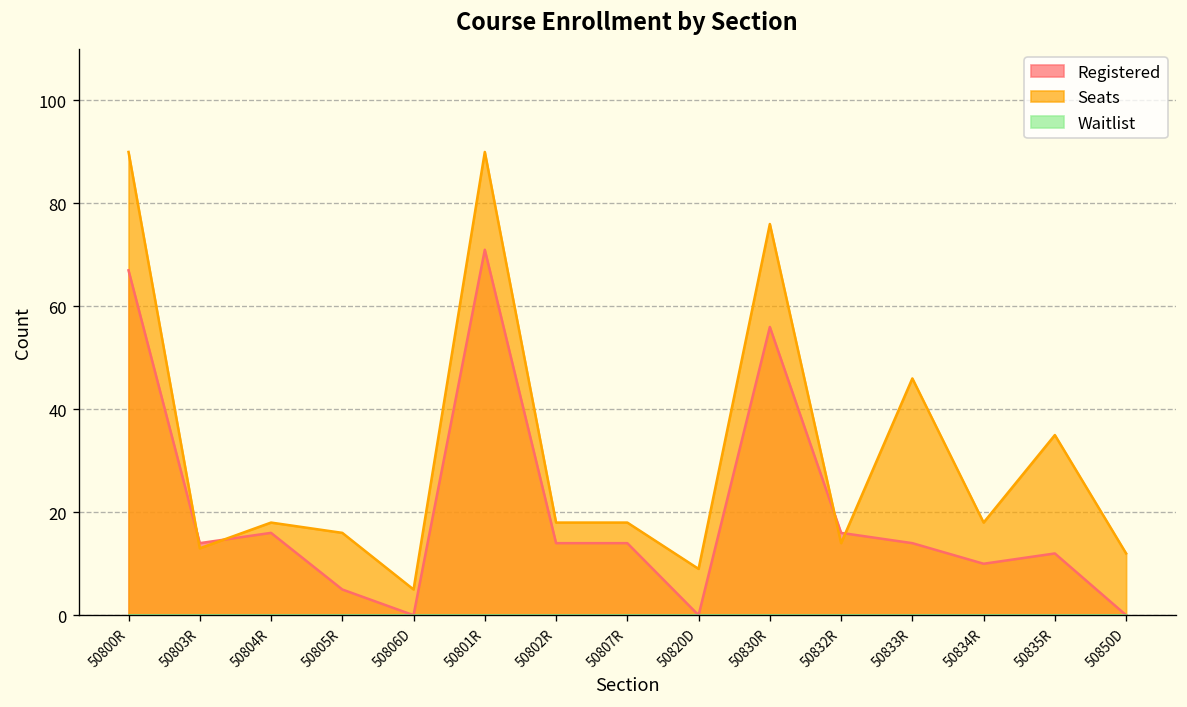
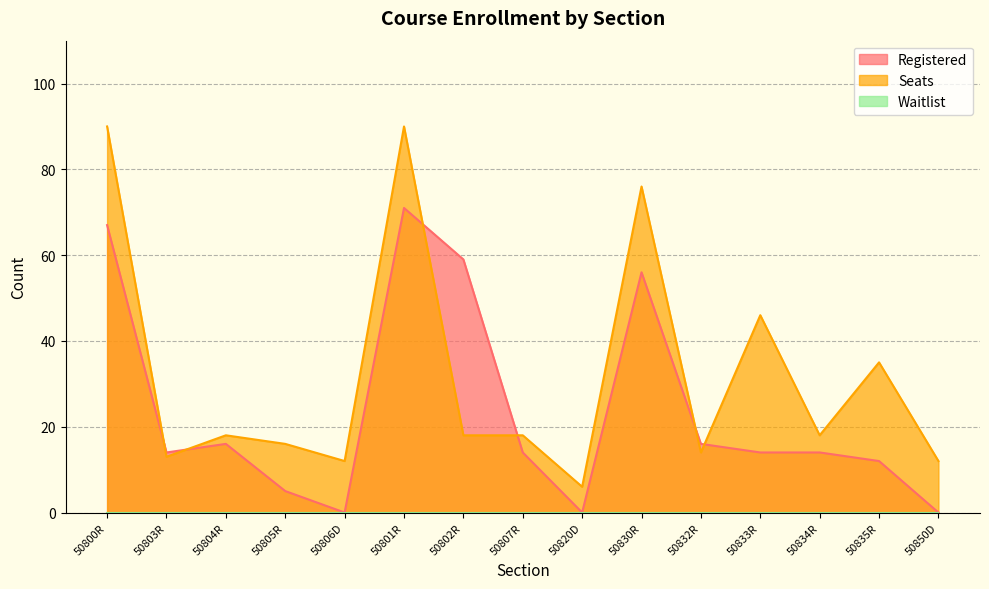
  {
    "Registered": {
      "50800R": 67,
      "50803R": 14,
      "50804R": 16,
      "50805R": 5,
      "50801R": 71,
-     "50802R": 14,
+     "50802R": 59,
      "50807R": 14,
      "50830R": 56,
      "50832R": 16,
      "50833R": 14,
-     "50834R": 10,
+     "50834R": 14,
      "50835R": 12
    },
    "Seats": {
      "50800R": 90,
      "50803R": 13,
      "50804R": 18,
      "50805R": 16,
-     "50806D": 5,
+     "50806D": 12,
      "50801R": 90,
      "50802R": 18,
      "50807R": 18,
-     "50820D": 9,
+     "50820D": 6,
      "50830R": 76,
      "50832R": 14,
      "50833R": 46,
      "50834R": 18,
      "50835R": 35,
      "50850D": 12
    },
    "Waitlist": {
      "50800R": 0,
      "50803R": 0,
      "50804R": 0,
      "50805R": 0,
      "50801R": 0,
      "50802R": 0,
      "50807R": 0,
      "50830R": 0,
      "50832R": 0,
      "50833R": 0,
      "50834R": 0,
      "50835R": 0
    }
  }
